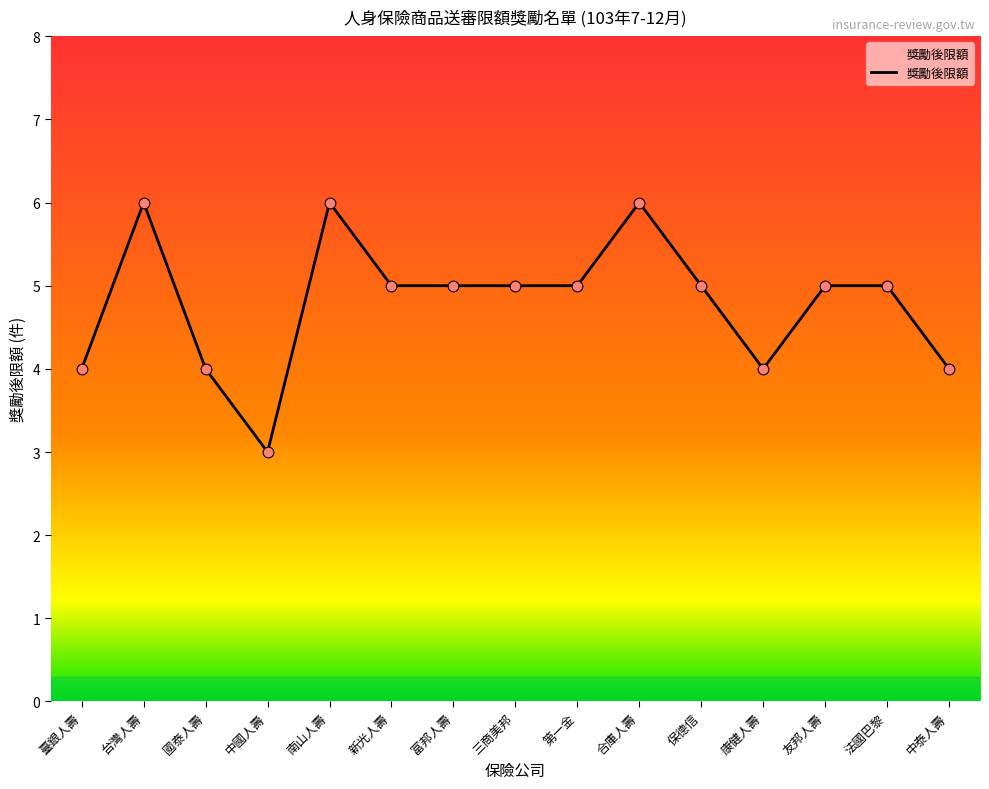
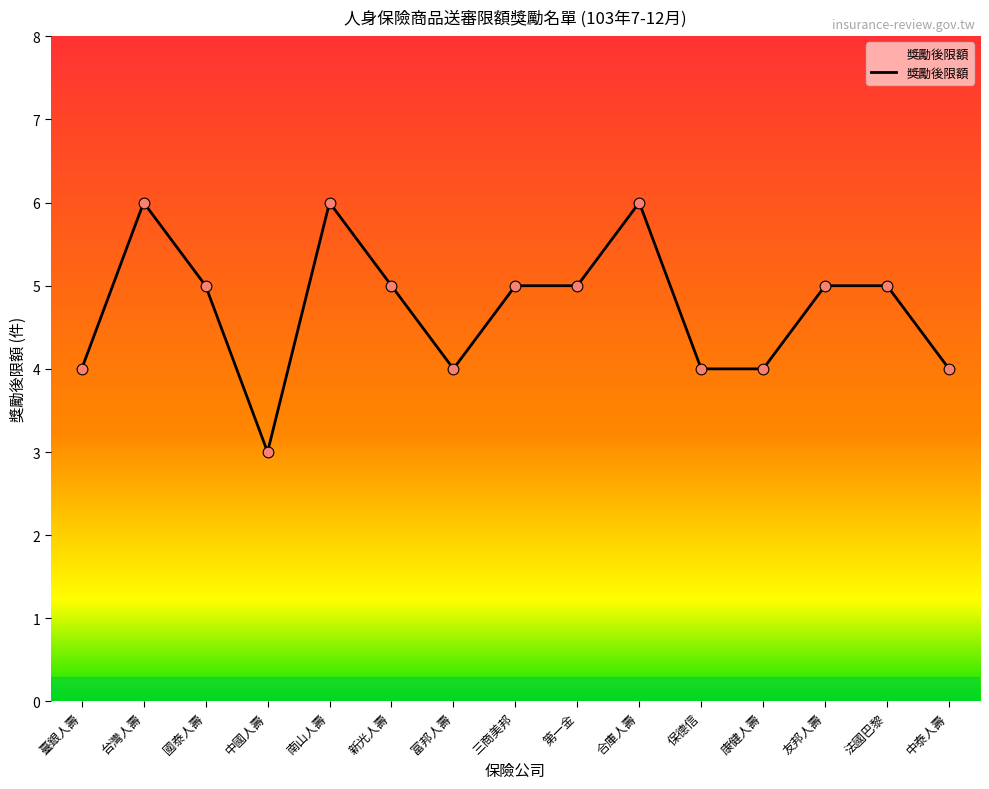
  {
    "臺銀人壽": 4,
    "台灣人壽": 6,
-   "國泰人壽": 4,
+   "國泰人壽": 5,
    "中國人壽": 3,
    "南山人壽": 6,
    "新光人壽": 5,
-   "富邦人壽": 5,
+   "富邦人壽": 4,
    "三商美邦": 5,
    "第一金": 5,
    "合庫人壽": 6,
-   "保德信": 5,
+   "保德信": 4,
    "康健人壽": 4,
    "友邦人壽": 5,
    "法國巴黎": 5,
    "中泰人壽": 4
  }
